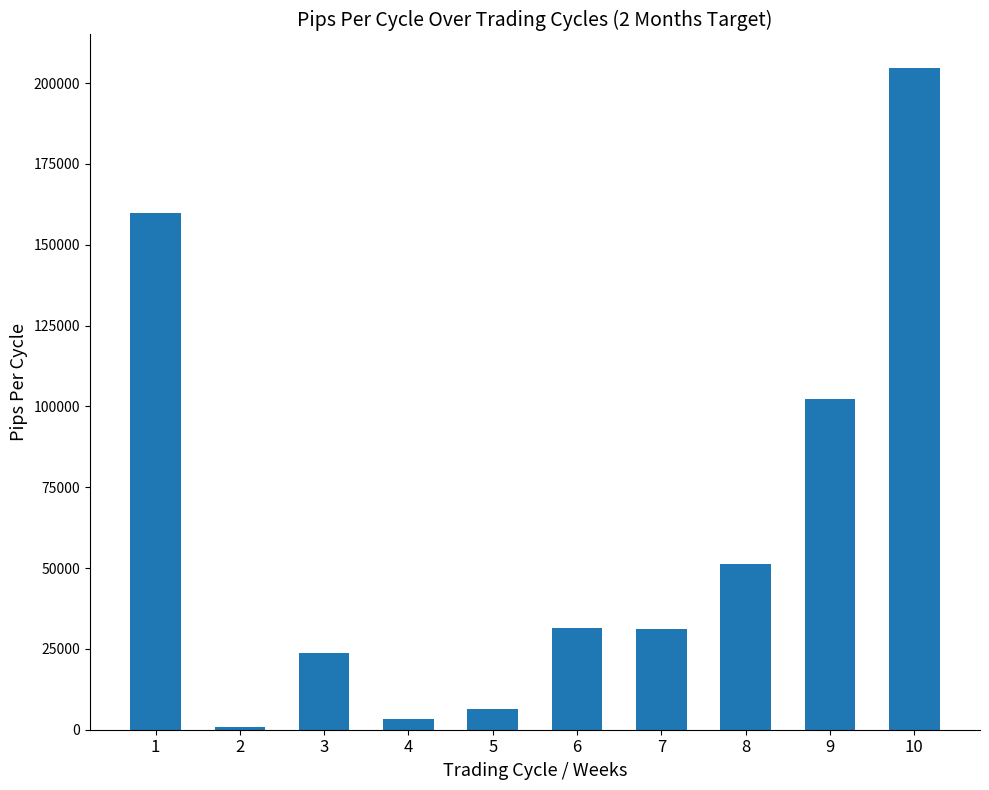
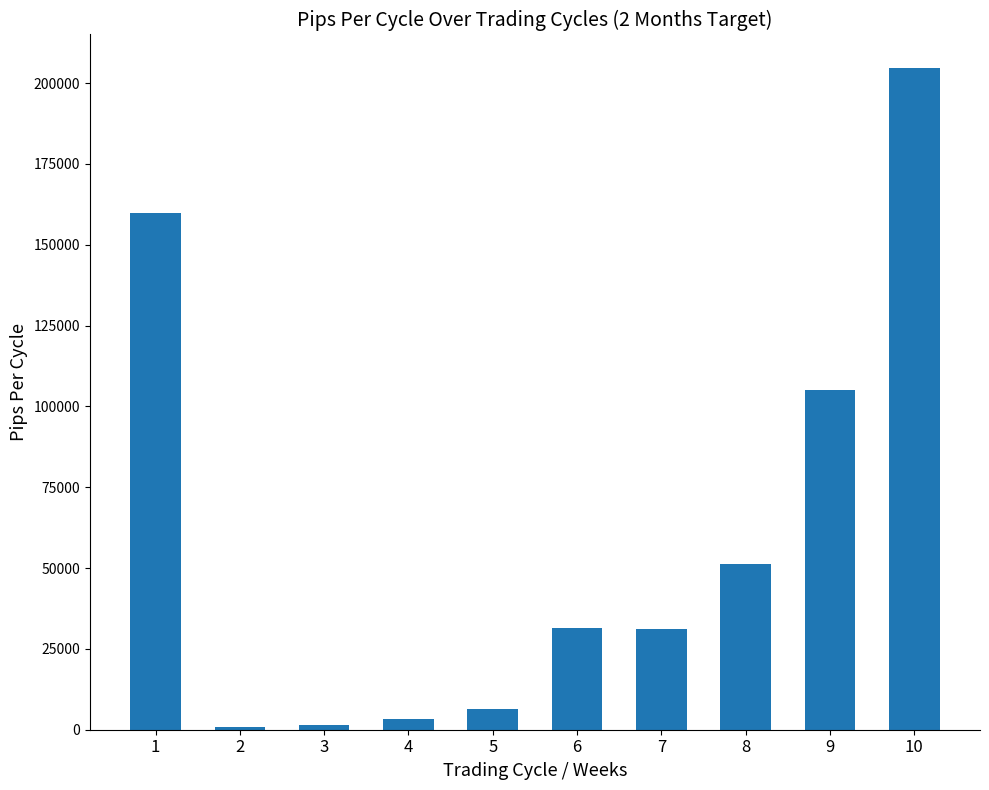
  {
    "1": 160000,
    "2": 1000,
-   "3": 24000,
+   "3": 2000,
    "4": 3000,
    "5": 6000,
    "6": 32000,
    "7": 31000,
    "8": 51000,
-   "9": 102000,
+   "9": 105000,
    "10": 205000
  }
